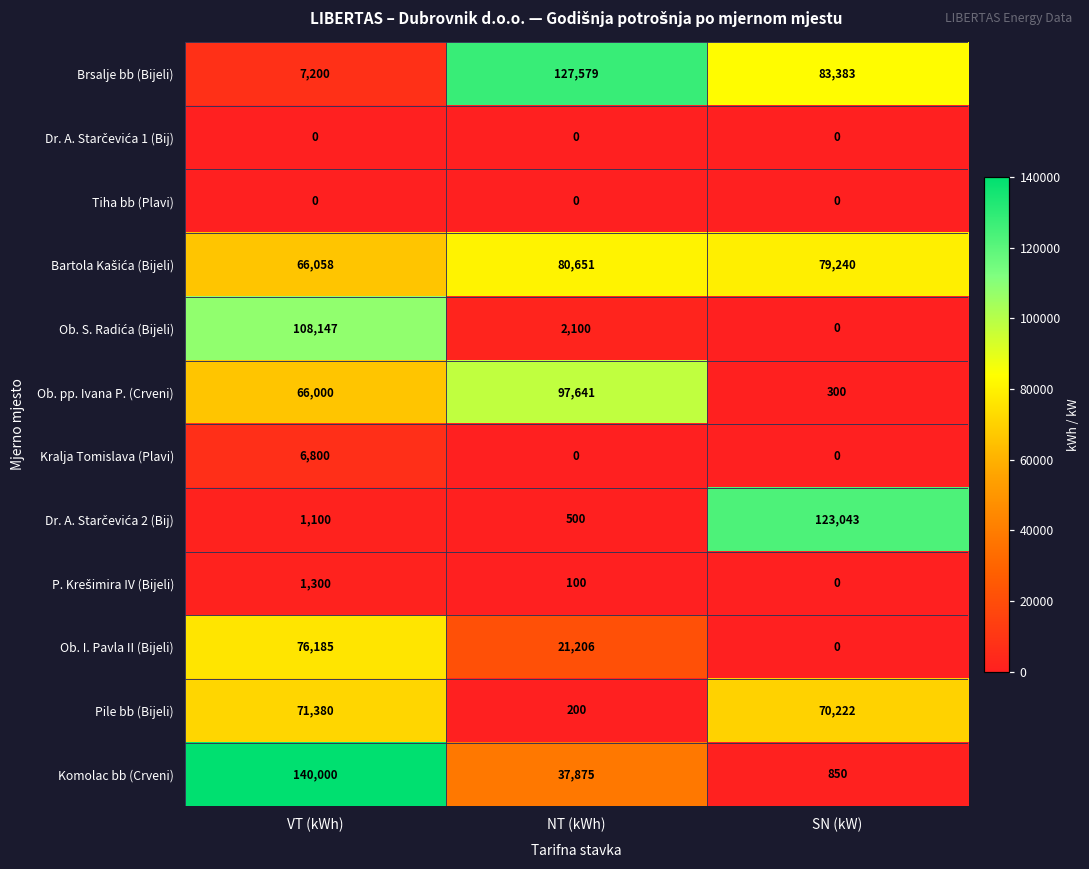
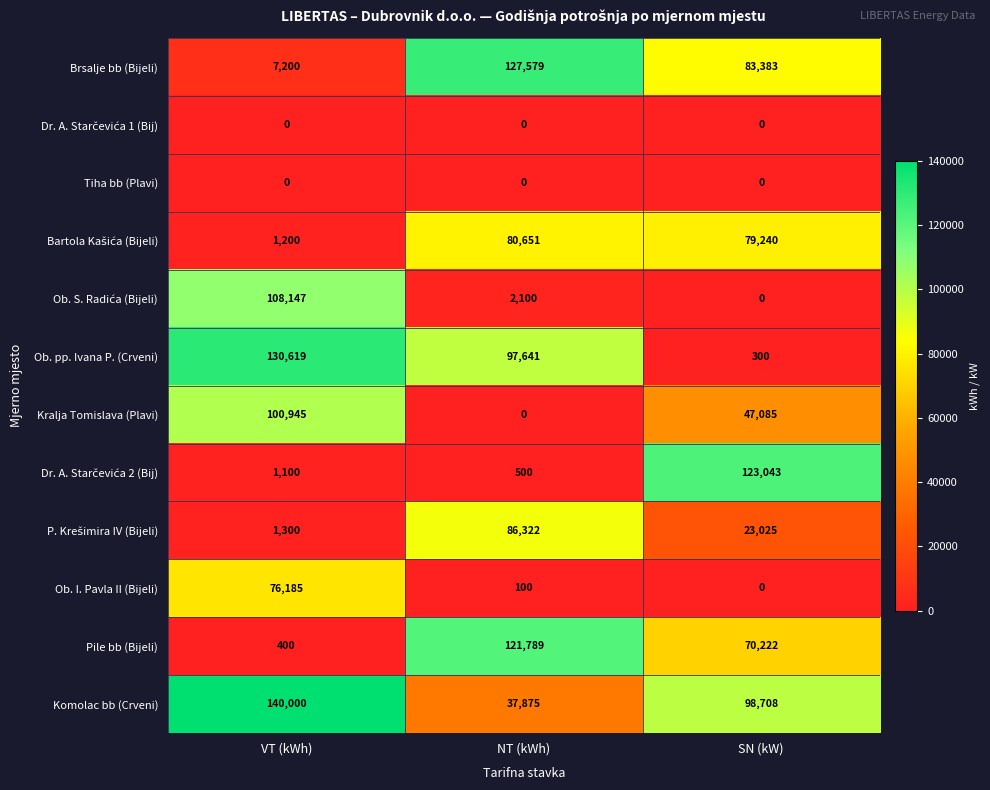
  {
    "Brsalje bb (Bijeli)": {
      "VT (kWh)": "7,200",
      "NT (kWh)": "127,579",
      "SN (kW)": "83,383"
    },
    "Dr. A. Starčevića 1 (Bij)": {
      "VT (kWh)": "0",
      "NT (kWh)": "0",
      "SN (kW)": "0"
    },
    "Tiha bb (Plavi)": {
      "VT (kWh)": "0",
      "NT (kWh)": "0",
      "SN (kW)": "0"
    },
    "Bartola Kašića (Bijeli)": {
-     "VT (kWh)": "66,058",
+     "VT (kWh)": "1,200",
      "NT (kWh)": "80,651",
      "SN (kW)": "79,240"
    },
    "Ob. S. Radića (Bijeli)": {
      "VT (kWh)": "108,147",
      "NT (kWh)": "2,100",
      "SN (kW)": "0"
    },
    "Ob. pp. Ivana P. (Crveni)": {
-     "VT (kWh)": "66,000",
+     "VT (kWh)": "130,619",
      "NT (kWh)": "97,641",
      "SN (kW)": "300"
    },
    "Kralja Tomislava (Plavi)": {
-     "VT (kWh)": "6,800",
+     "VT (kWh)": "100,945",
      "NT (kWh)": "0",
-     "SN (kW)": "0"
+     "SN (kW)": "47,085"
    },
    "Dr. A. Starčevića 2 (Bij)": {
      "VT (kWh)": "1,100",
      "NT (kWh)": "500",
      "SN (kW)": "123,043"
    },
    "P. Krešimira IV (Bijeli)": {
      "VT (kWh)": "1,300",
-     "NT (kWh)": "100",
-     "SN (kW)": "0"
+     "NT (kWh)": "86,322",
+     "SN (kW)": "23,025"
    },
    "Ob. I. Pavla II (Bijeli)": {
      "VT (kWh)": "76,185",
-     "NT (kWh)": "21,206",
+     "NT (kWh)": "100",
      "SN (kW)": "0"
    },
    "Pile bb (Bijeli)": {
-     "VT (kWh)": "71,380",
-     "NT (kWh)": "200",
+     "VT (kWh)": "400",
+     "NT (kWh)": "121,789",
      "SN (kW)": "70,222"
    },
    "Komolac bb (Crveni)": {
      "VT (kWh)": "140,000",
      "NT (kWh)": "37,875",
-     "SN (kW)": "850"
+     "SN (kW)": "98,708"
    }
  }
